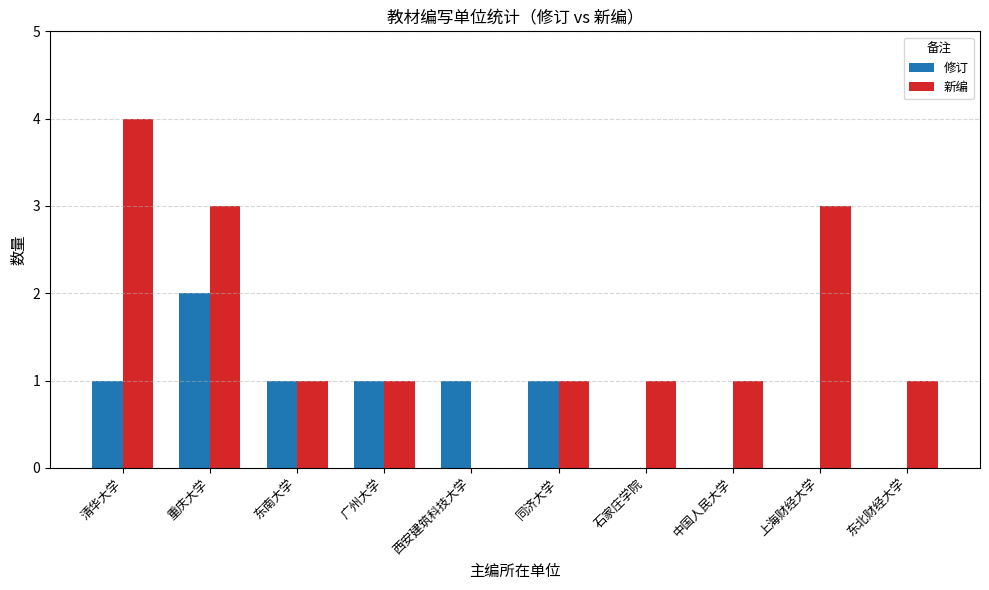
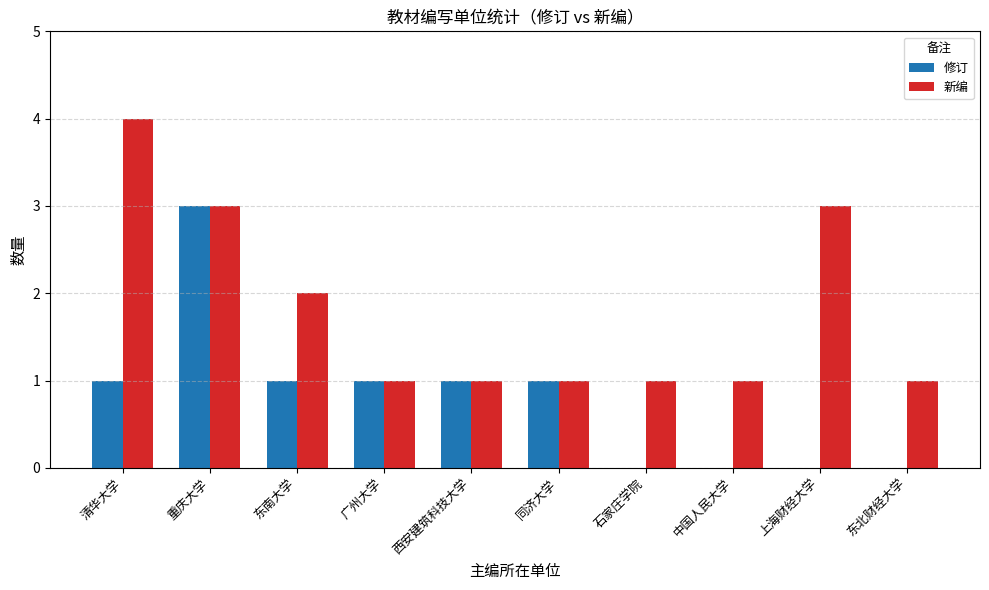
  {
    "修订": {
      "清华大学": 1,
-     "重庆大学": 2,
+     "重庆大学": 3,
      "东南大学": 1,
      "广州大学": 1,
      "西安建筑科技大学": 1,
      "同济大学": 1,
      "石家庄学院": 0,
      "中国人民大学": 0,
      "上海财经大学": 0,
      "东北财经大学": 0
    },
    "新编": {
      "清华大学": 4,
      "重庆大学": 3,
-     "东南大学": 1,
+     "东南大学": 2,
      "广州大学": 1,
-     "西安建筑科技大学": 0,
+     "西安建筑科技大学": 1,
      "同济大学": 1,
      "石家庄学院": 1,
      "中国人民大学": 1,
      "上海财经大学": 3,
      "东北财经大学": 1
    }
  }
